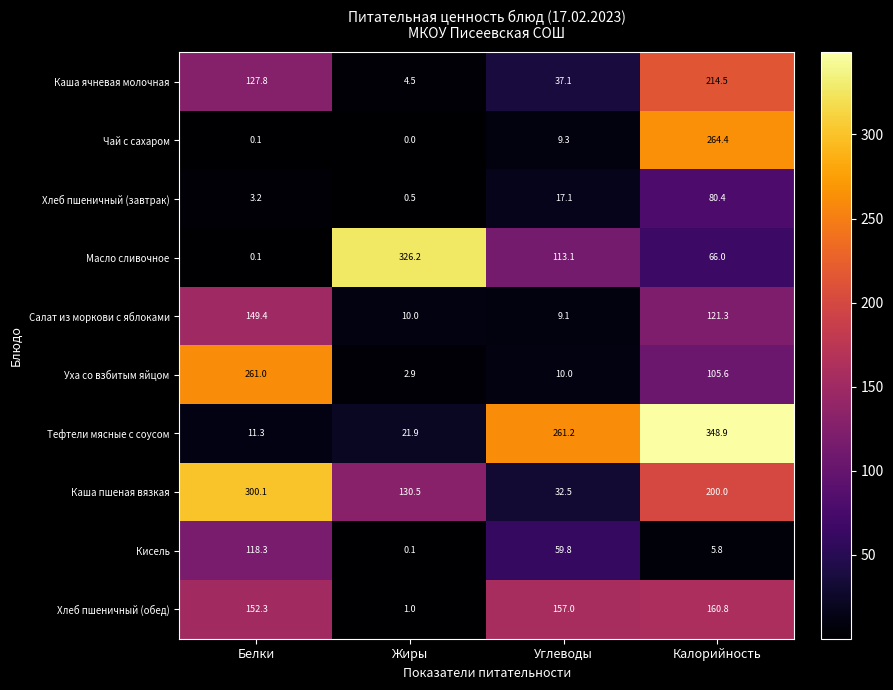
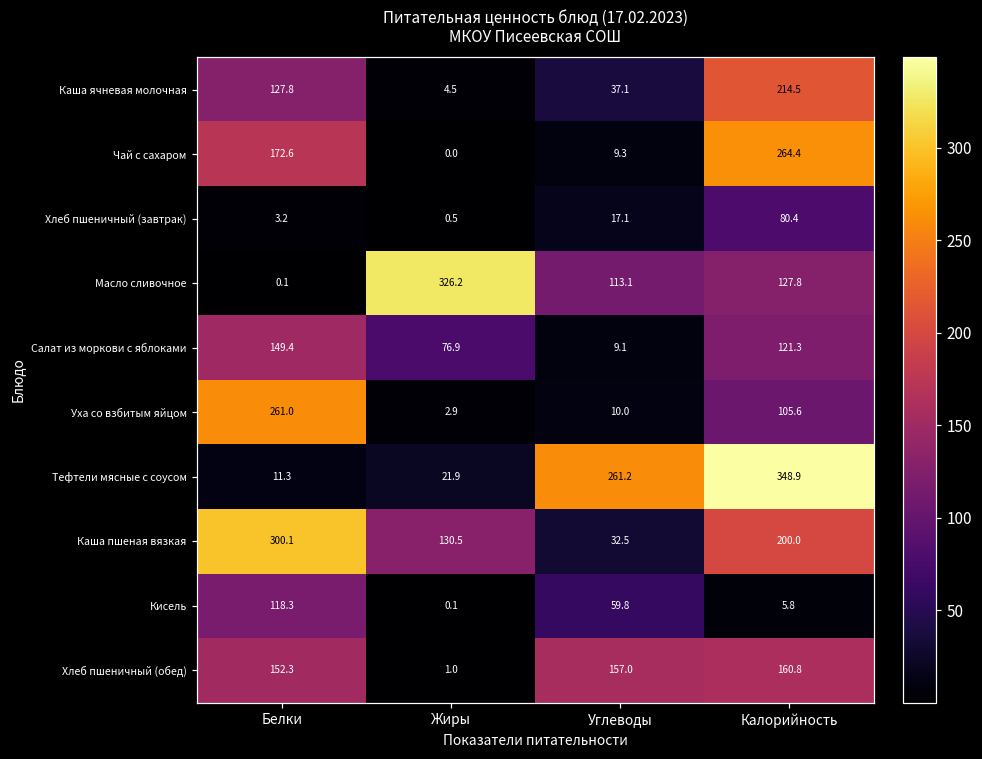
  {
    "Каша ячневая молочная": {
      "Белки": 127.8,
      "Жиры": 4.5,
      "Углеводы": 37.1,
      "Калорийность": 214.5
    },
    "Чай с сахаром": {
-     "Белки": 0.1,
+     "Белки": 172.6,
      "Жиры": 0.0,
      "Углеводы": 9.3,
      "Калорийность": 264.4
    },
    "Хлеб пшеничный (завтрак)": {
      "Белки": 3.2,
      "Жиры": 0.5,
      "Углеводы": 17.1,
      "Калорийность": 80.4
    },
    "Масло сливочное": {
      "Белки": 0.1,
      "Жиры": 326.2,
      "Углеводы": 113.1,
-     "Калорийность": 66.0
+     "Калорийность": 127.8
    },
    "Салат из моркови с яблоками": {
      "Белки": 149.4,
-     "Жиры": 10.0,
+     "Жиры": 76.9,
      "Углеводы": 9.1,
      "Калорийность": 121.3
    },
    "Уха со взбитым яйцом": {
      "Белки": 261.0,
      "Жиры": 2.9,
      "Углеводы": 10.0,
      "Калорийность": 105.6
    },
    "Тефтели мясные с соусом": {
      "Белки": 11.3,
      "Жиры": 21.9,
      "Углеводы": 261.2,
      "Калорийность": 348.9
    },
    "Каша пшеная вязкая": {
      "Белки": 300.1,
      "Жиры": 130.5,
      "Углеводы": 32.5,
      "Калорийность": 200.0
    },
    "Кисель": {
      "Белки": 118.3,
      "Жиры": 0.1,
      "Углеводы": 59.8,
      "Калорийность": 5.8
    },
    "Хлеб пшеничный (обед)": {
      "Белки": 152.3,
      "Жиры": 1.0,
      "Углеводы": 157.0,
      "Калорийность": 160.8
    }
  }
